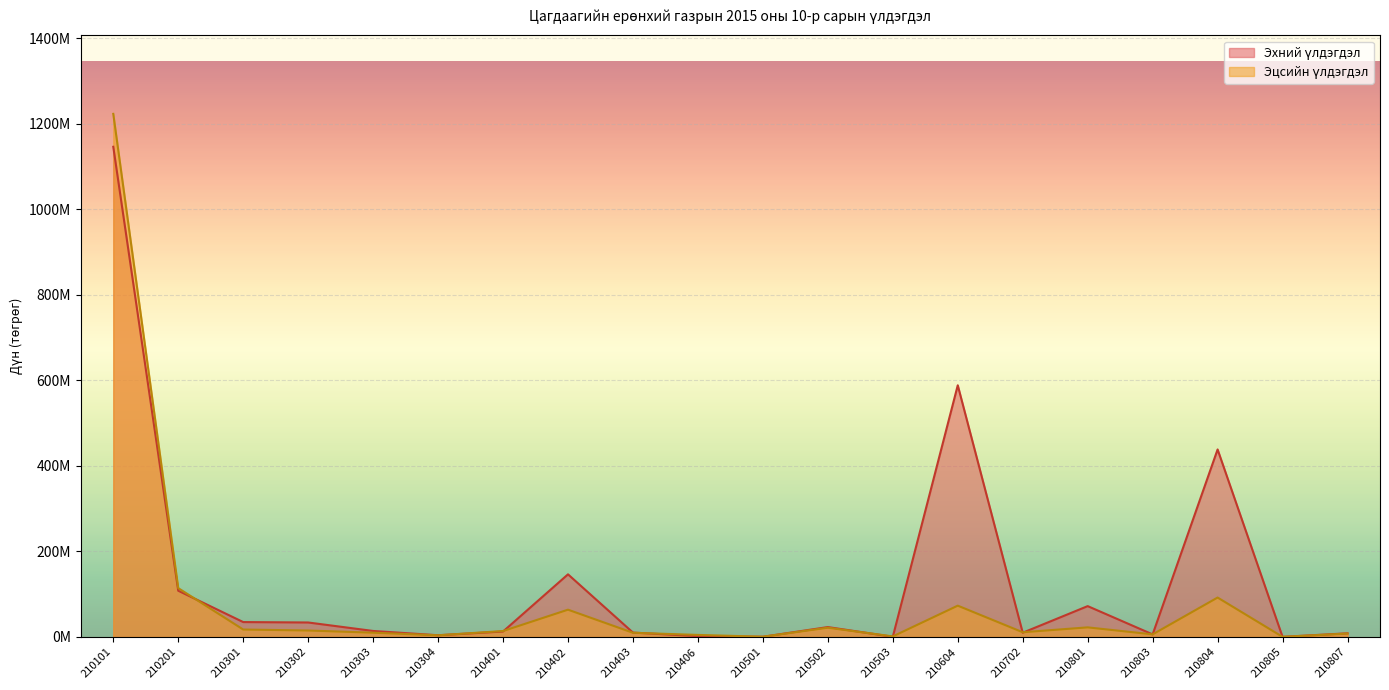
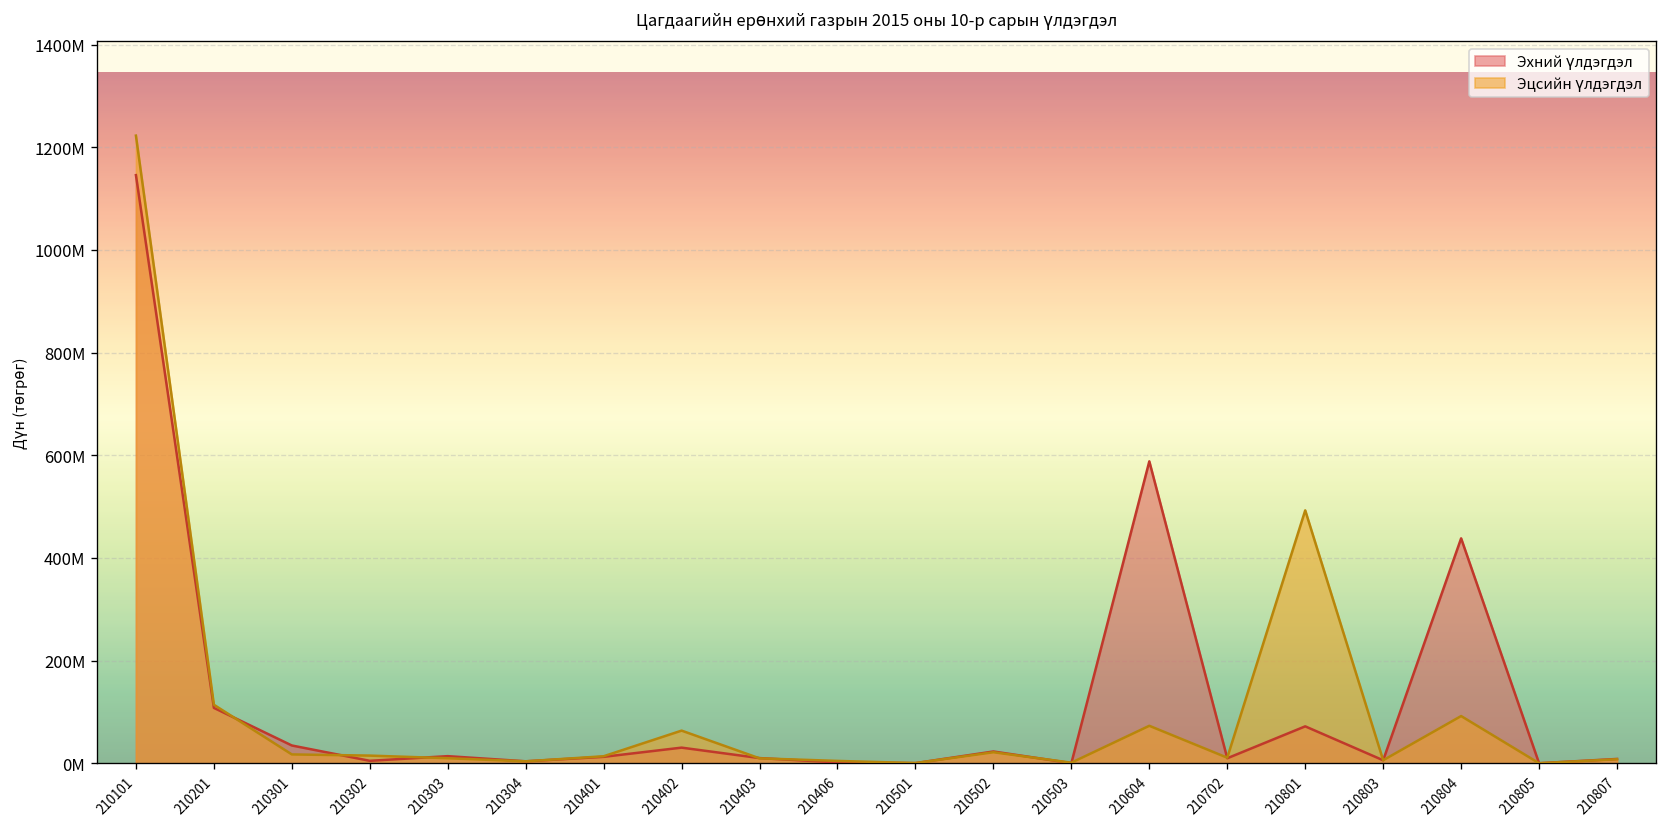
  {
    "Эхний үлдэгдэл": {
      "210101": 1150000000,
      "210201": 110000000,
      "210301": 30000000,
-     "210302": 30000000,
-     "210402": 150000000,
+     "210302": 0,
+     "210402": 30000000,
      "210604": 590000000,
      "210801": 70000000,
      "210804": 440000000
    },
    "Эцсийн үлдэгдэл": {
      "210101": 1220000000,
      "210201": 110000000,
      "210301": 20000000,
      "210302": 20000000,
      "210402": 60000000,
      "210604": 70000000,
-     "210801": 20000000,
+     "210801": 490000000,
      "210804": 90000000
    }
  }
